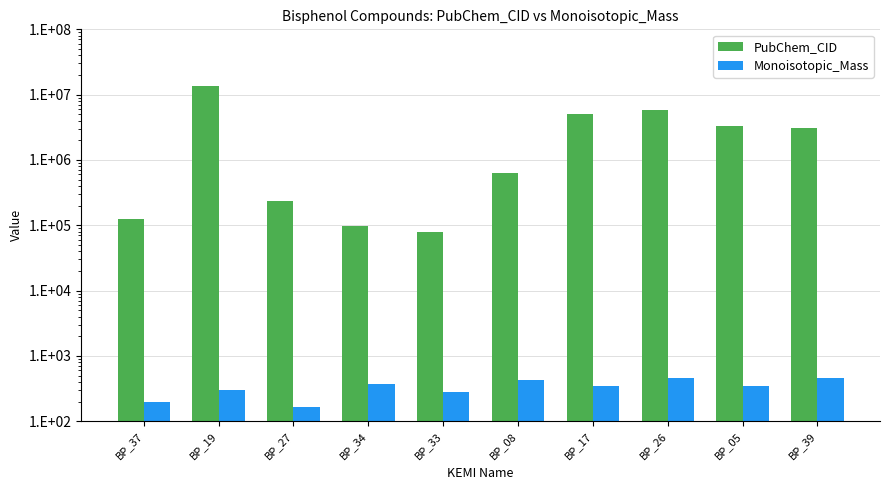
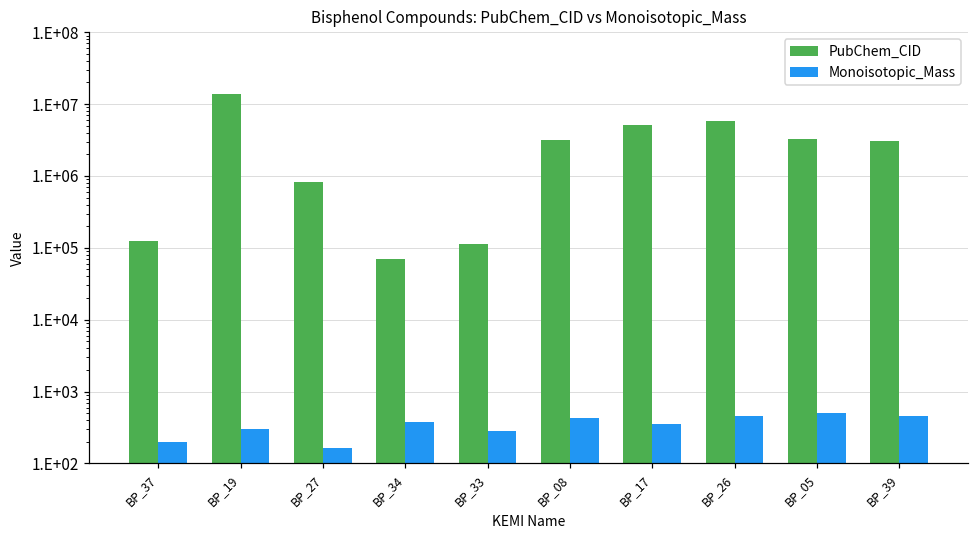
  {
    "PubChem_CID": {
      "BP_37": 120000,
      "BP_19": 14000000,
-     "BP_27": 230000,
-     "BP_34": 100000,
-     "BP_33": 80000,
-     "BP_08": 600000,
+     "BP_27": 800000,
+     "BP_34": 70000,
+     "BP_33": 110000,
+     "BP_08": 3000000,
      "BP_17": 5000000,
      "BP_26": 6000000,
      "BP_05": 3000000,
      "BP_39": 3000000
    },
    "Monoisotopic_Mass": {
      "BP_37": 200,
      "BP_19": 300,
      "BP_27": 160,
      "BP_34": 400,
      "BP_33": 280,
      "BP_08": 400,
      "BP_17": 400,
      "BP_26": 500,
-     "BP_05": 300,
+     "BP_05": 500,
      "BP_39": 500
    }
  }
